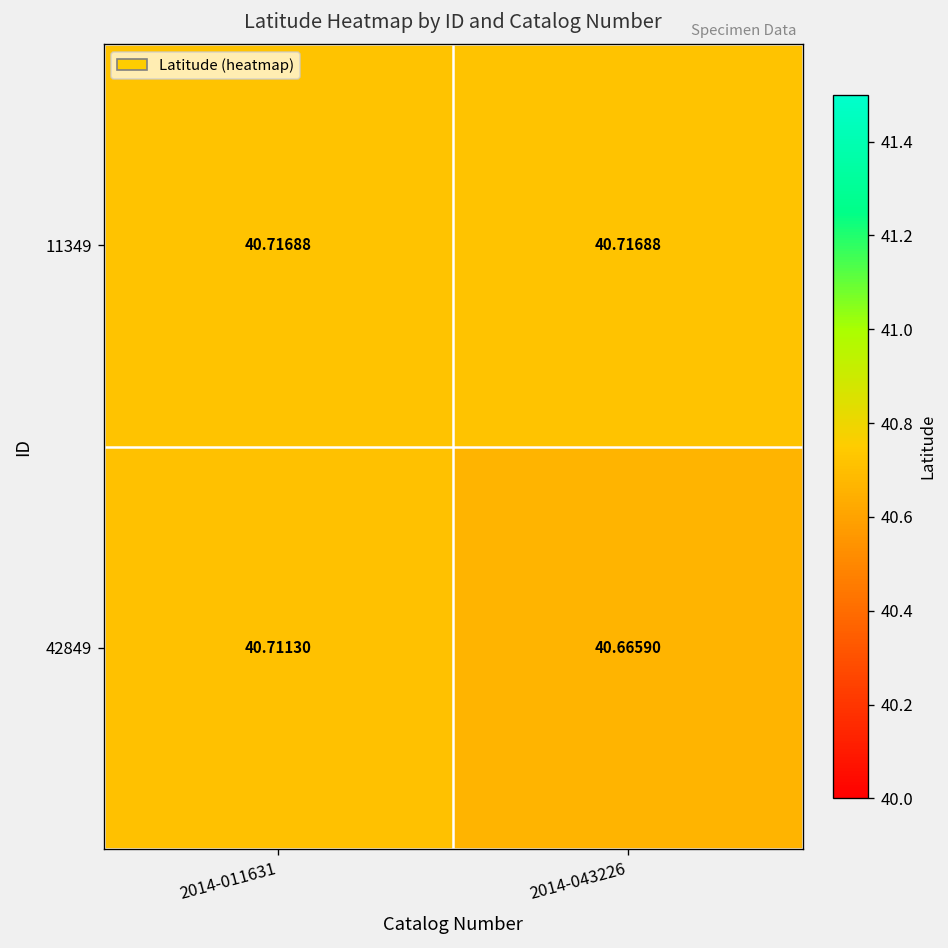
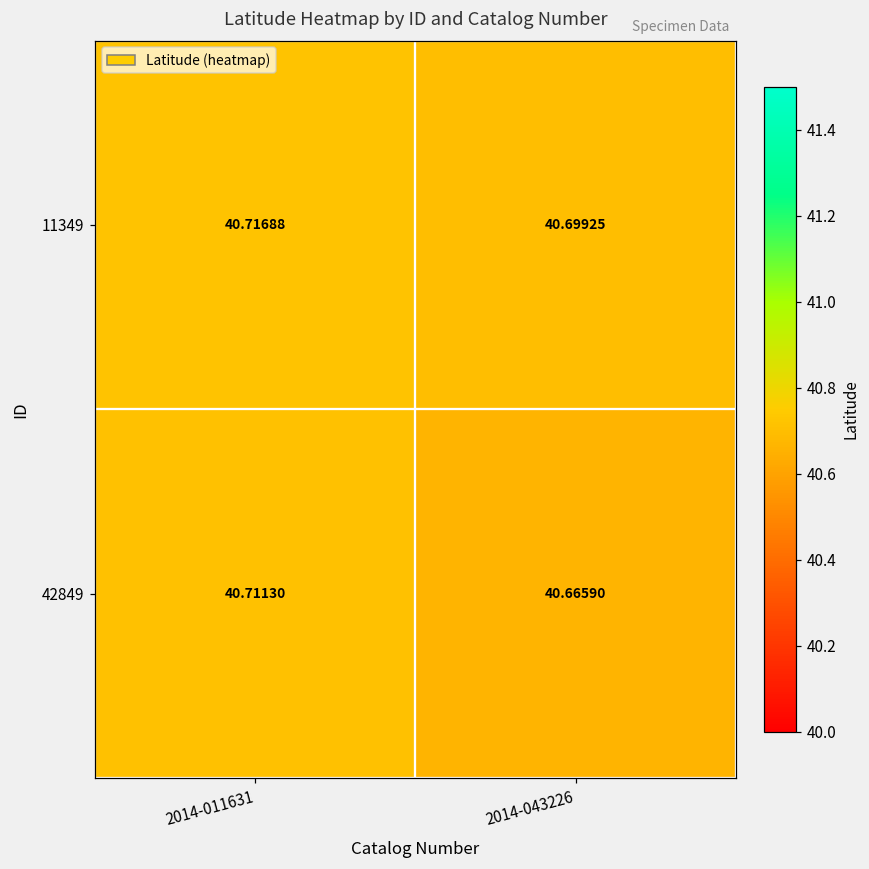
  {
    "11349": {
      "2014-011631": 40.71688,
-     "2014-043226": 40.71688
+     "2014-043226": 40.69925
    },
    "42849": {
      "2014-011631": 40.71130,
      "2014-043226": 40.66590
    }
  }
